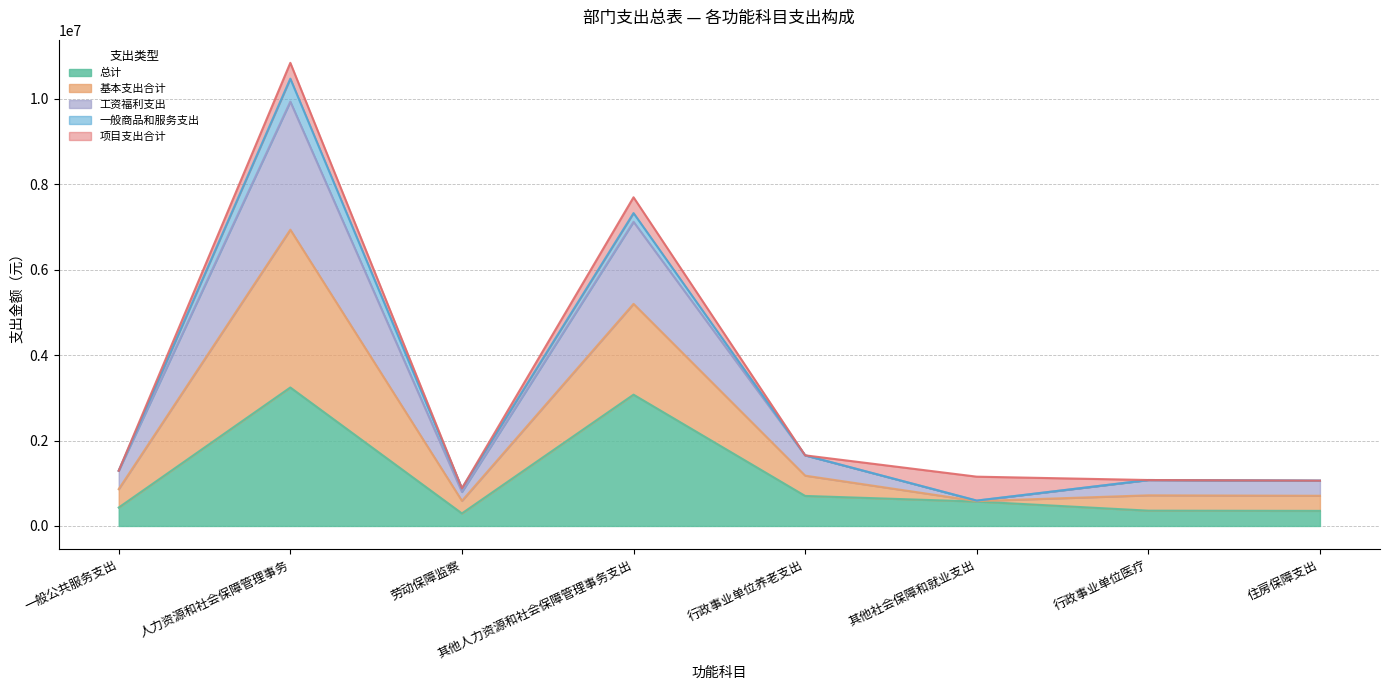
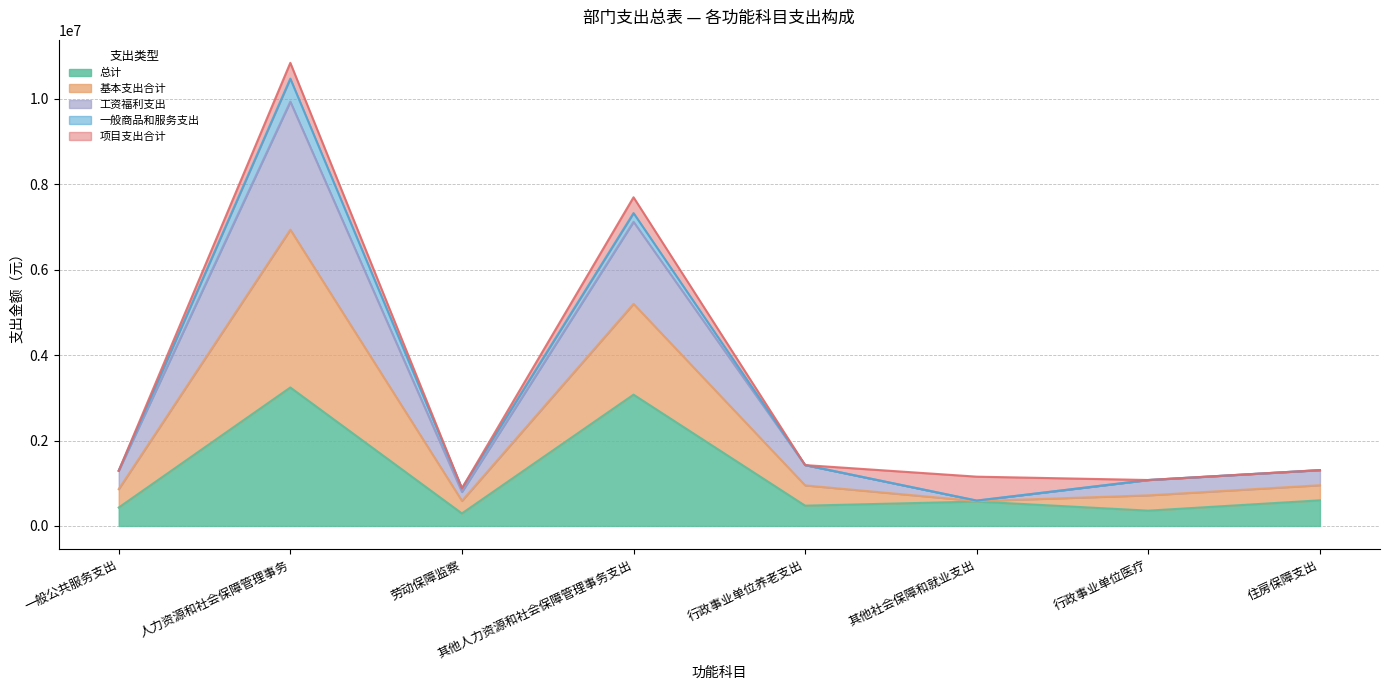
  {
    "总计": {
      "一般公共服务支出": 400000,
      "人力资源和社会保障管理事务": 3200000,
      "劳动保障监察": 300000,
      "其他人力资源和社会保障管理事务支出": 3100000,
-     "行政事业单位养老支出": 700000,
+     "行政事业单位养老支出": 500000,
      "行政事业单位医疗": 400000,
-     "住房保障支出": 400000
+     "住房保障支出": 600000
    }
  }
